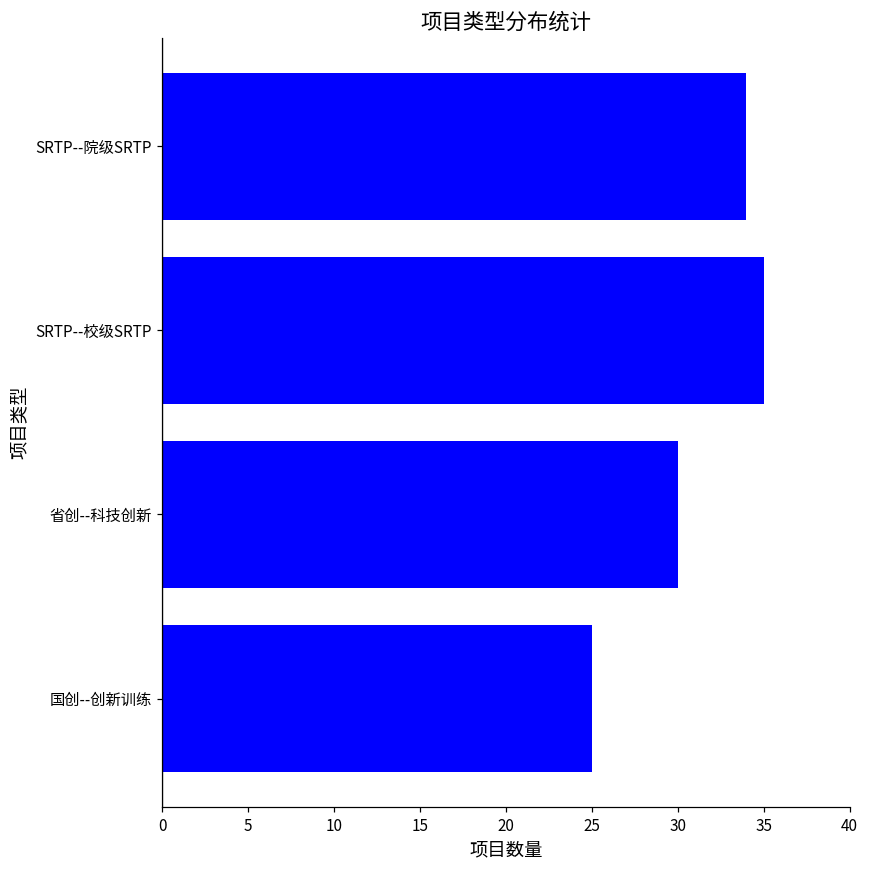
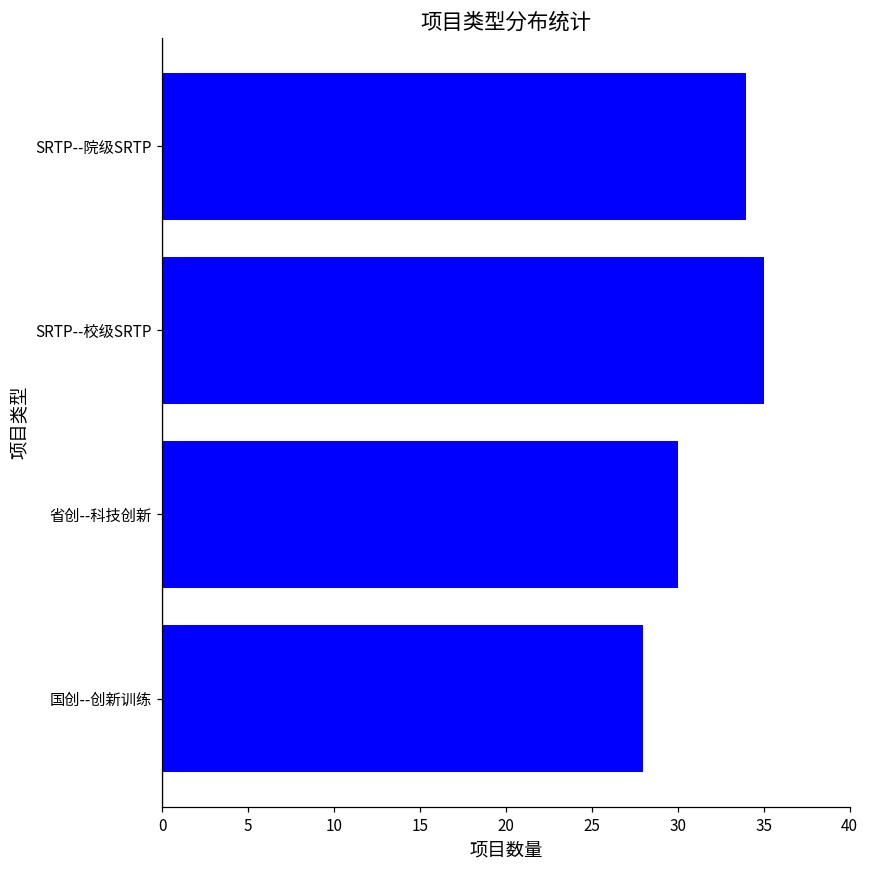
  {
    "SRTP--院级SRTP": 34,
    "SRTP--校级SRTP": 35,
    "省创--科技创新": 30,
-   "国创--创新训练": 25
+   "国创--创新训练": 28
  }
